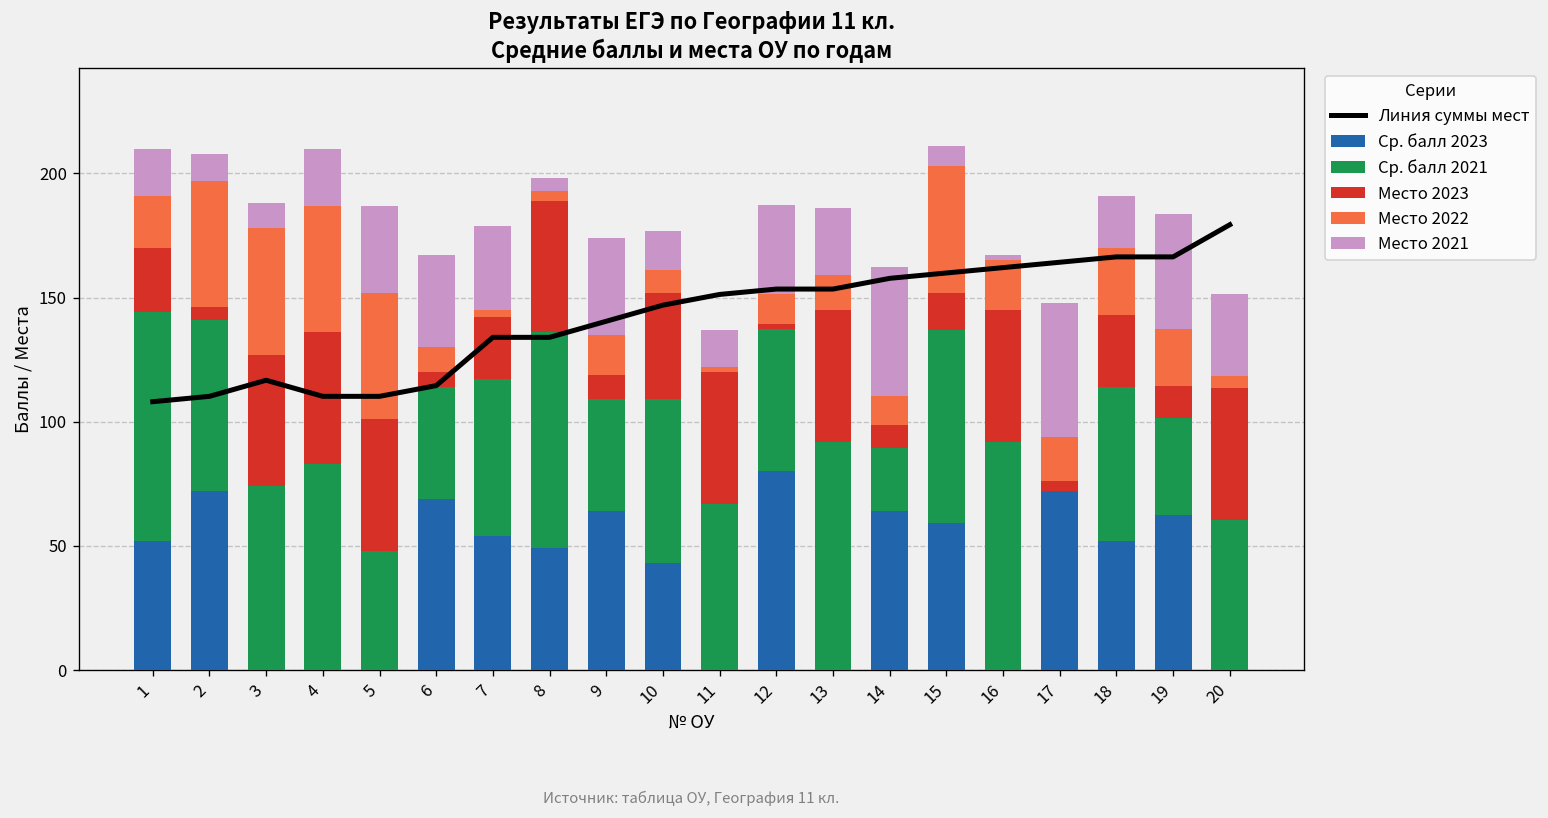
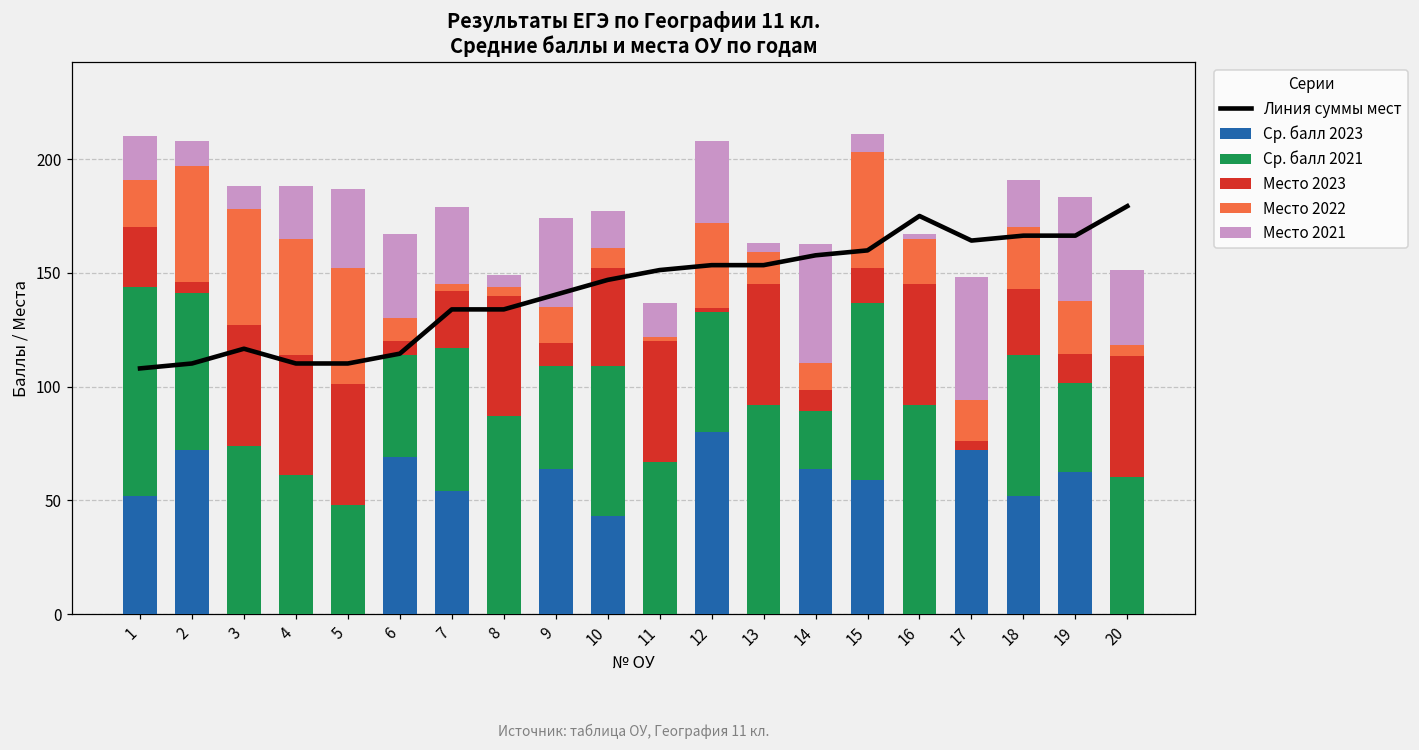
  {
    "Ср. балл 2023": {
      "1": 52,
      "2": 72,
      "3": 0,
      "4": 0,
      "5": 0,
      "6": 69,
      "7": 54,
-     "8": 49,
+     "8": 0,
      "9": 64,
      "10": 43,
      "11": 0,
      "12": 80,
      "13": 0,
      "14": 64,
      "15": 59,
      "16": 0,
      "17": 72,
      "18": 52,
      "19": 63,
      "20": 0
    },
    "Линия суммы мест": {
      "1": 108,
      "2": 110,
      "3": 117,
      "4": 110,
      "5": 110,
      "6": 115,
      "7": 134,
      "8": 134,
      "9": 140,
      "10": 147,
      "11": 151,
      "12": 153,
      "13": 153,
      "14": 158,
      "15": 160,
-     "16": 162,
+     "16": 175,
      "17": 164,
      "18": 166,
      "19": 166,
      "20": 179
    },
    "Ср. балл 2021": {
      "1": 92,
      "2": 69,
      "3": 74,
-     "4": 83,
+     "4": 61,
      "5": 48,
      "6": 45,
      "7": 63,
      "8": 87,
      "9": 45,
      "10": 66,
      "11": 67,
-     "12": 57,
+     "12": 53,
      "13": 92,
      "14": 26,
      "15": 78,
      "16": 92,
      "17": 0,
      "18": 62,
      "19": 39,
      "20": 61
    },
    "Место 2023": {
      "1": 26,
      "2": 5,
      "3": 53,
      "4": 53,
      "5": 53,
      "6": 6,
      "7": 25,
      "8": 53,
      "9": 10,
      "10": 43,
      "11": 53,
      "12": 2,
      "13": 53,
      "14": 9,
      "15": 15,
      "16": 53,
      "17": 4,
      "18": 29,
      "19": 13,
      "20": 53
    },
    "Место 2022": {
      "1": 21,
      "2": 51,
      "3": 51,
      "4": 51,
      "5": 51,
      "6": 10,
      "7": 3,
      "8": 4,
      "9": 16,
      "10": 9,
      "11": 2,
-     "12": 12,
+     "12": 37,
      "13": 14,
      "14": 12,
      "15": 51,
      "16": 20,
      "17": 18,
      "18": 27,
      "19": 23,
      "20": 5
    },
    "Место 2021": {
      "1": 19,
      "2": 11,
      "3": 10,
      "4": 23,
      "5": 35,
      "6": 37,
      "7": 34,
      "8": 5,
      "9": 39,
      "10": 16,
      "11": 15,
      "12": 36,
-     "13": 27,
+     "13": 4,
      "14": 52,
      "15": 8,
      "16": 2,
      "17": 54,
      "18": 21,
      "19": 46,
      "20": 33
    }
  }
